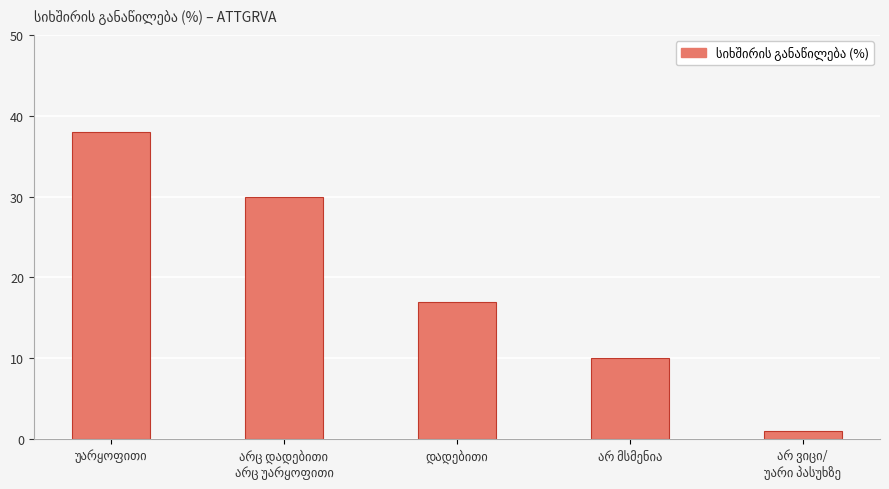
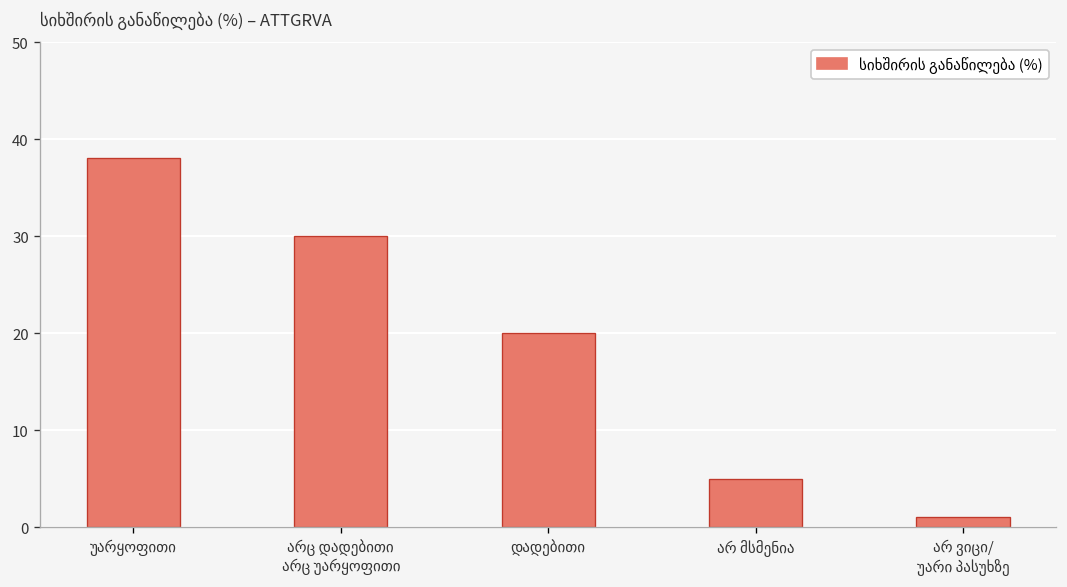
  {
    "უარყოფითი": 38,
    "არც დადებითი არც უარყოფითი": 30,
-   "დადებითი": 17,
-   "არ მსმენია": 10,
+   "დადებითი": 20,
+   "არ მსმენია": 5,
    "არ ვიცი/ უარი პასუხზე": 1
  }
